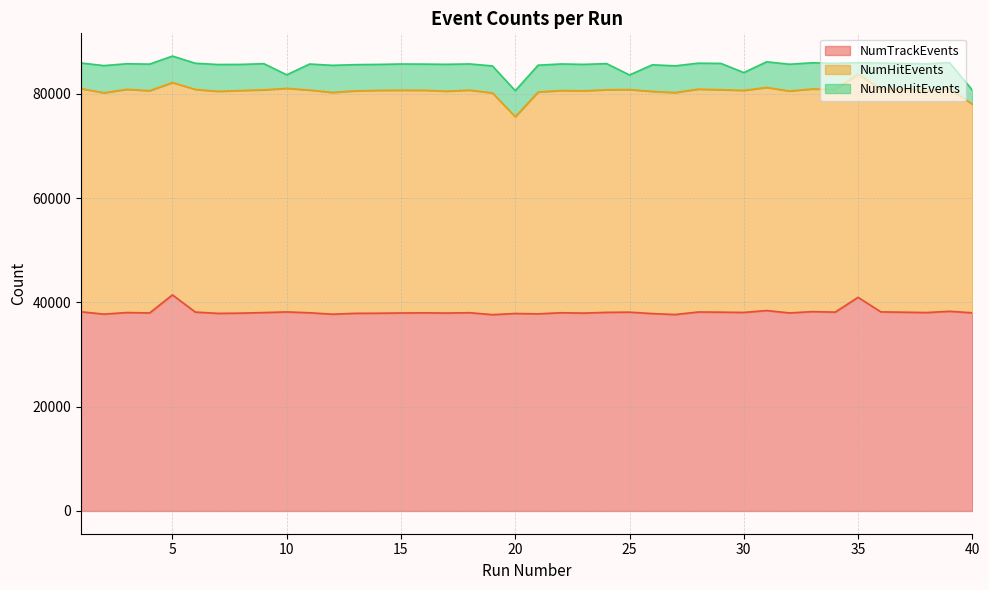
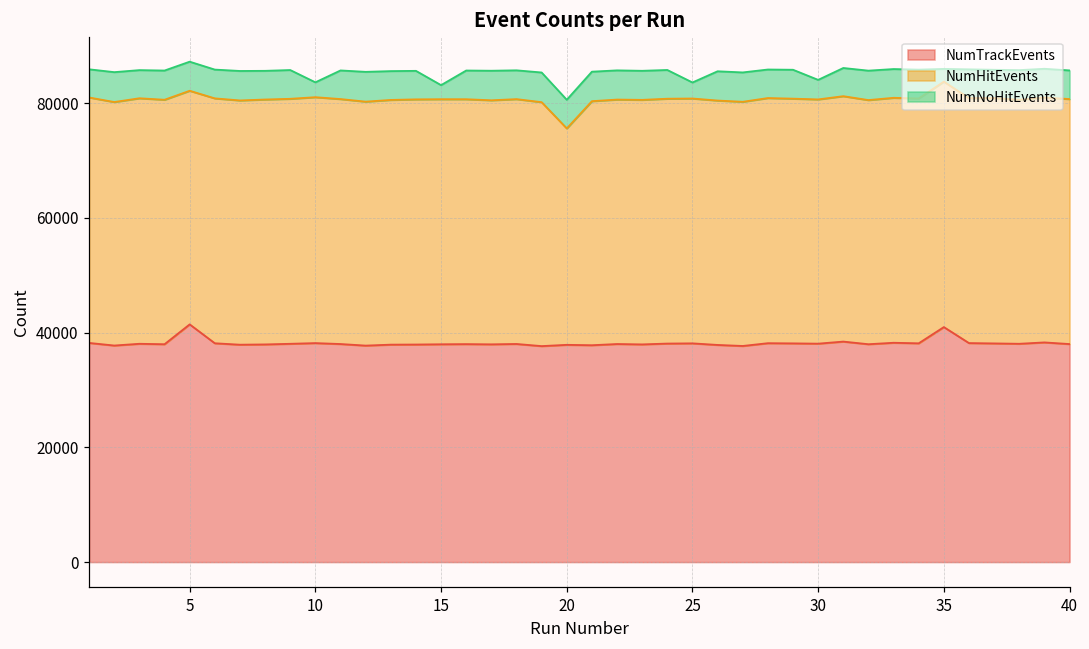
  {
    "NumTrackEvents": {
      "5": 41000,
      "10": 38000,
      "15": 38000,
      "20": 38000,
      "25": 38000,
      "30": 38000,
      "35": 41000,
      "40": 38000
    },
    "NumHitEvents": {
      "5": 41000,
      "10": 43000,
      "15": 43000,
      "20": 38000,
      "25": 43000,
      "30": 43000,
-     "40": 40000
+     "40": 43000
    },
    "NumNoHitEvents": {
      "5": 5000,
      "10": 3000,
-     "15": 5000,
+     "15": 2000,
      "20": 5000,
      "25": 3000,
      "30": 3000,
-     "40": 3000
+     "40": 5000
    }
  }
